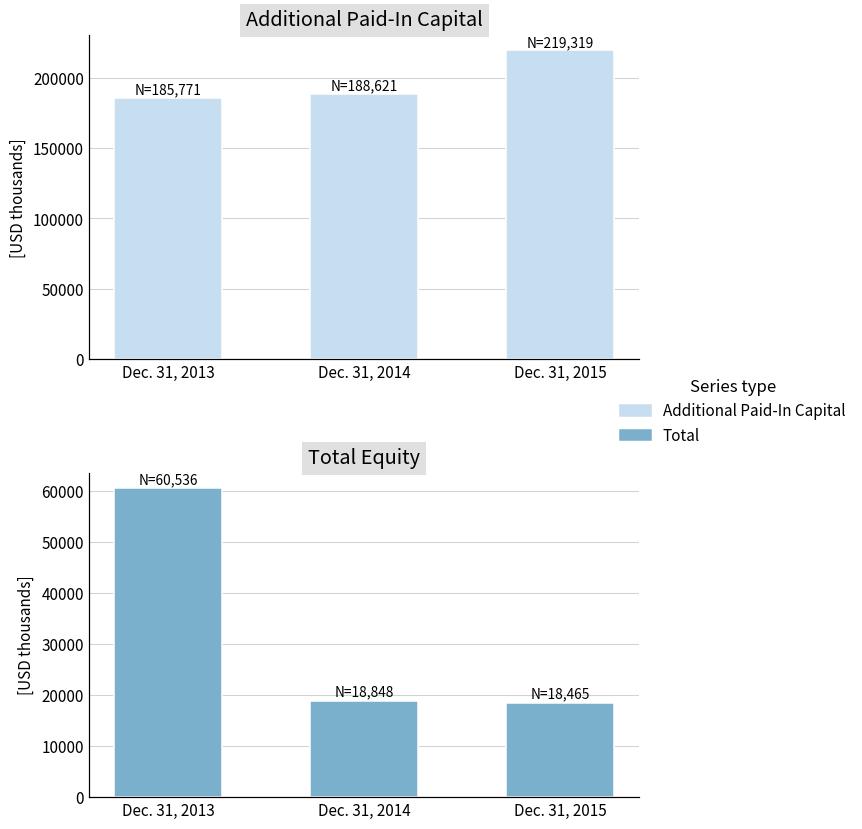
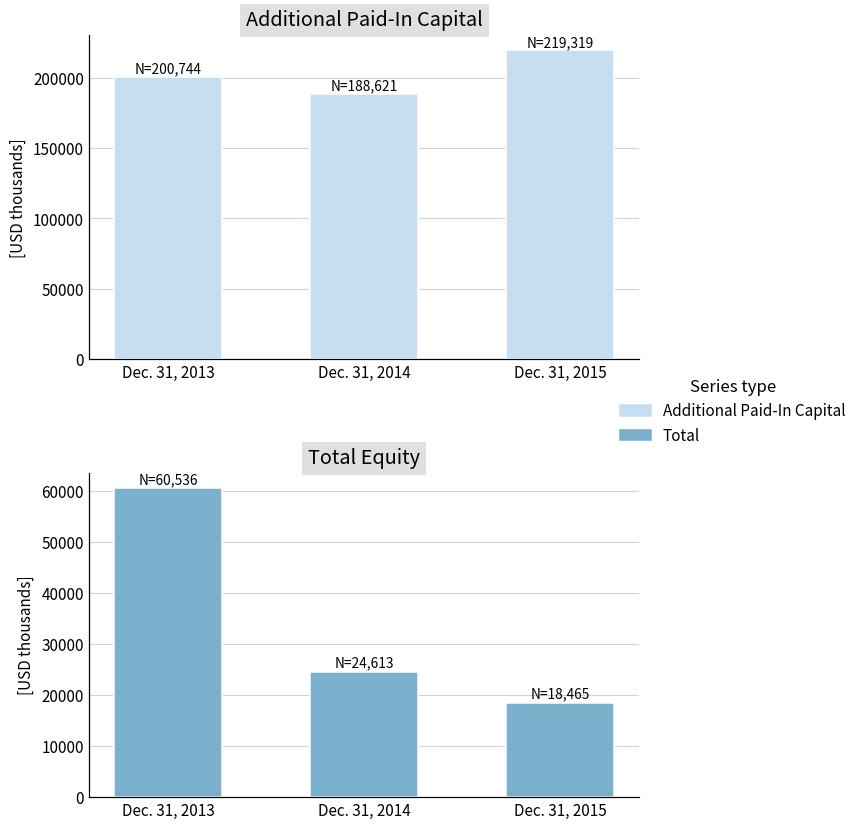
  {
    "Additional Paid-In Capital": {
-     "Dec. 31, 2013": "185,771",
+     "Dec. 31, 2013": "200,744",
      "Dec. 31, 2014": "188,621",
      "Dec. 31, 2015": "219,319"
    },
    "Total Equity": {
      "Dec. 31, 2013": "60,536",
-     "Dec. 31, 2014": "18,848",
+     "Dec. 31, 2014": "24,613",
      "Dec. 31, 2015": "18,465"
    }
  }
